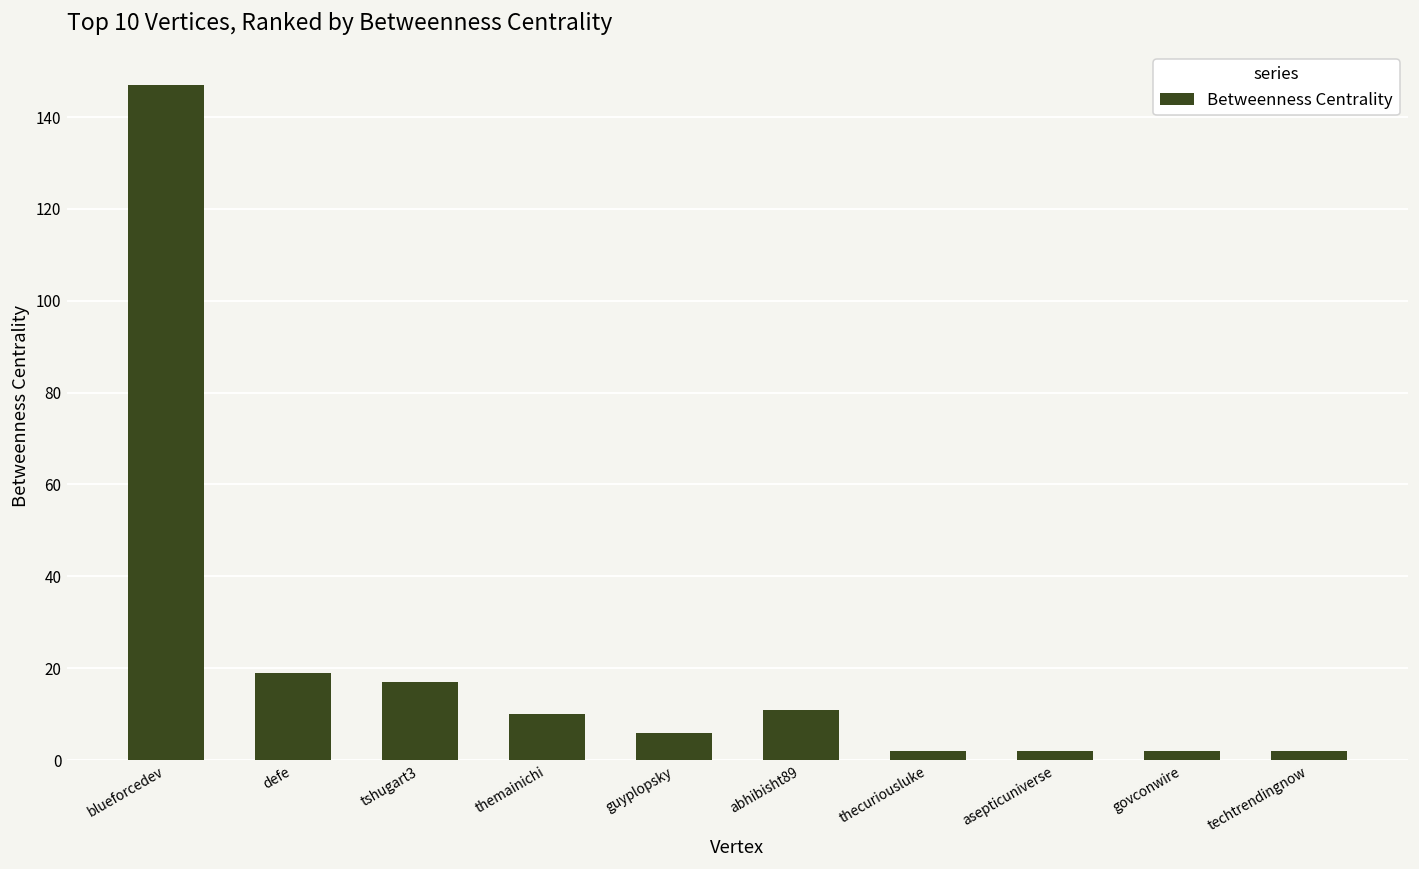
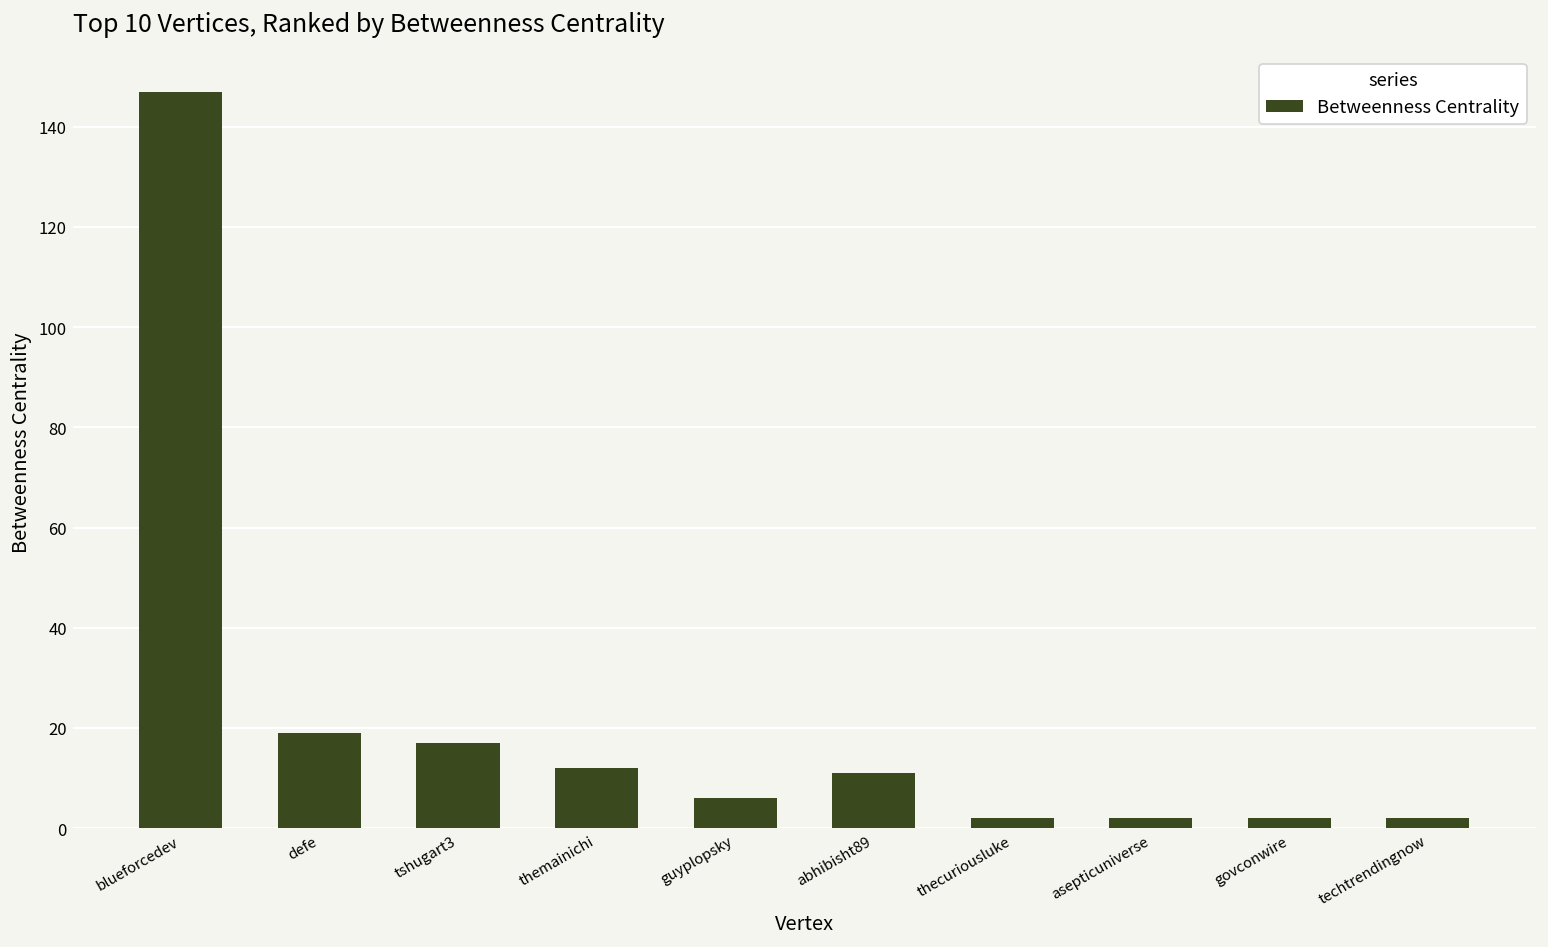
  {
    "blueforcedev": 147,
    "defe": 19,
    "tshugart3": 17,
-   "themainichi": 10,
+   "themainichi": 12,
    "guyplopsky": 6,
    "abhibisht89": 11,
    "thecuriousluke": 2,
    "asepticuniverse": 2,
    "govconwire": 2,
    "techtrendingnow": 2
  }
